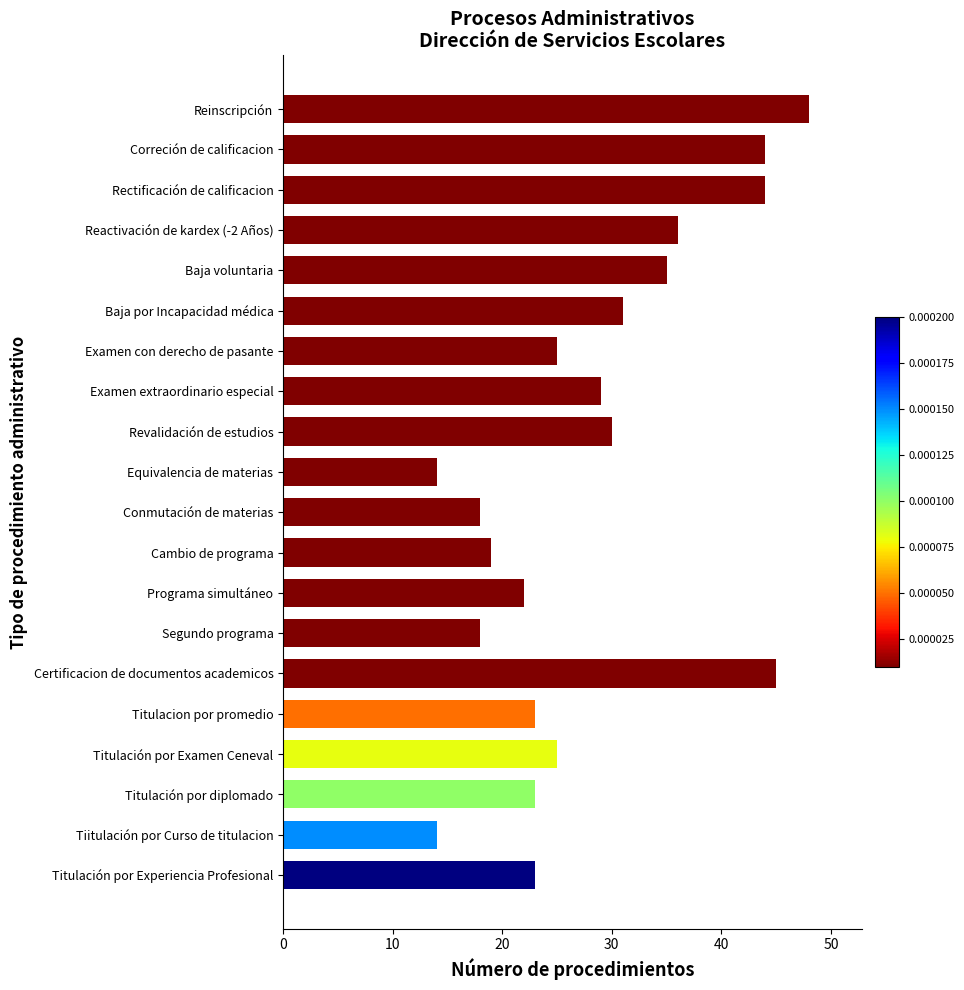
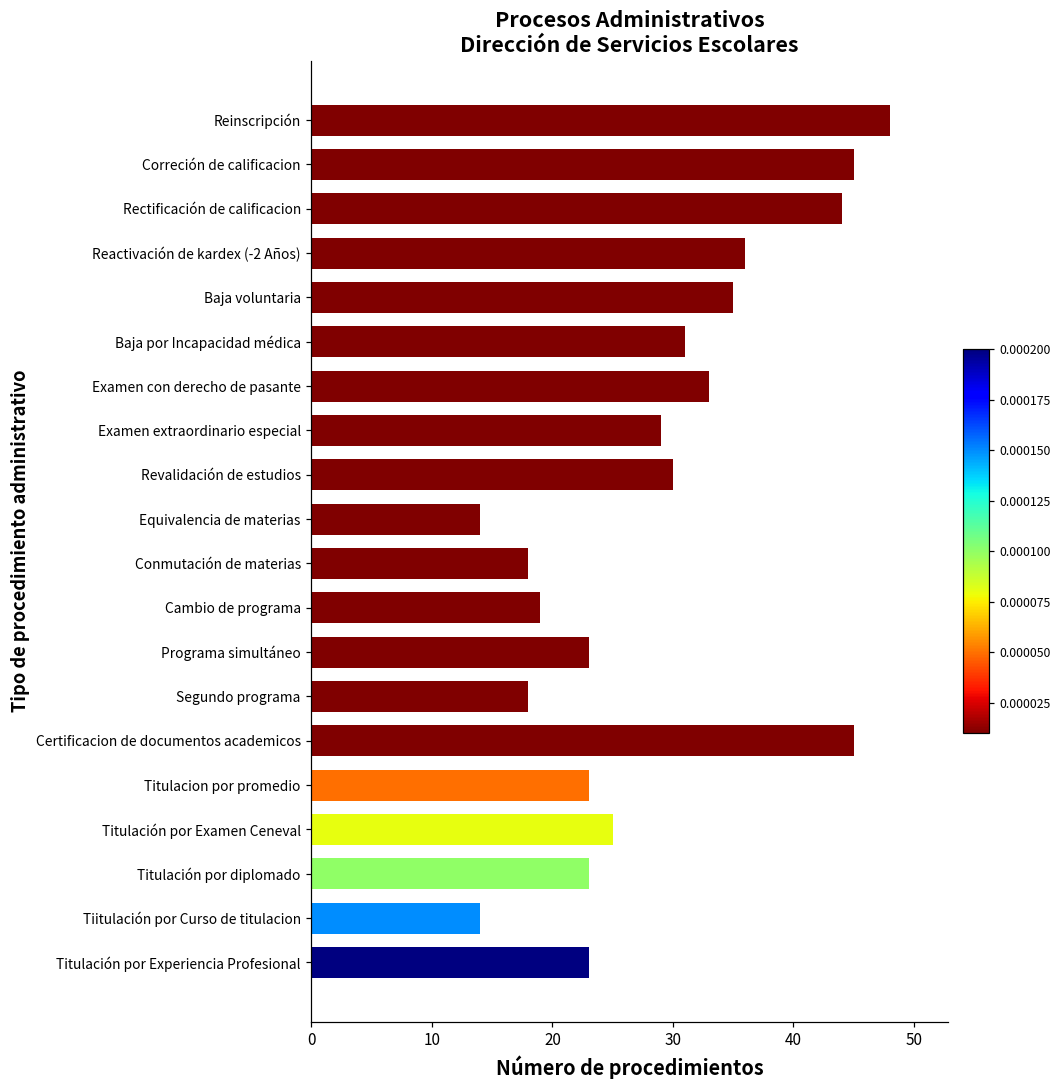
  {
    "Reinscripción": 48,
-   "Correción de calificacion": 44,
+   "Correción de calificacion": 45,
    "Rectificación de calificacion": 44,
    "Reactivación de kardex (-2 Años)": 36,
    "Baja voluntaria": 35,
    "Baja por Incapacidad médica": 31,
-   "Examen con derecho de pasante": 25,
+   "Examen con derecho de pasante": 33,
    "Examen extraordinario especial": 29,
    "Revalidación de estudios": 30,
    "Equivalencia de materias": 14,
    "Conmutación de materias": 18,
    "Cambio de programa": 19,
-   "Programa simultáneo": 22,
+   "Programa simultáneo": 23,
    "Segundo programa": 18,
    "Certificacion de documentos academicos": 45,
    "Titulacion por promedio": 23,
    "Titulación por Examen Ceneval": 25,
    "Titulación por diplomado": 23,
    "Tiitulación por Curso de titulacion": 14,
    "Titulación por Experiencia Profesional": 23
  }
